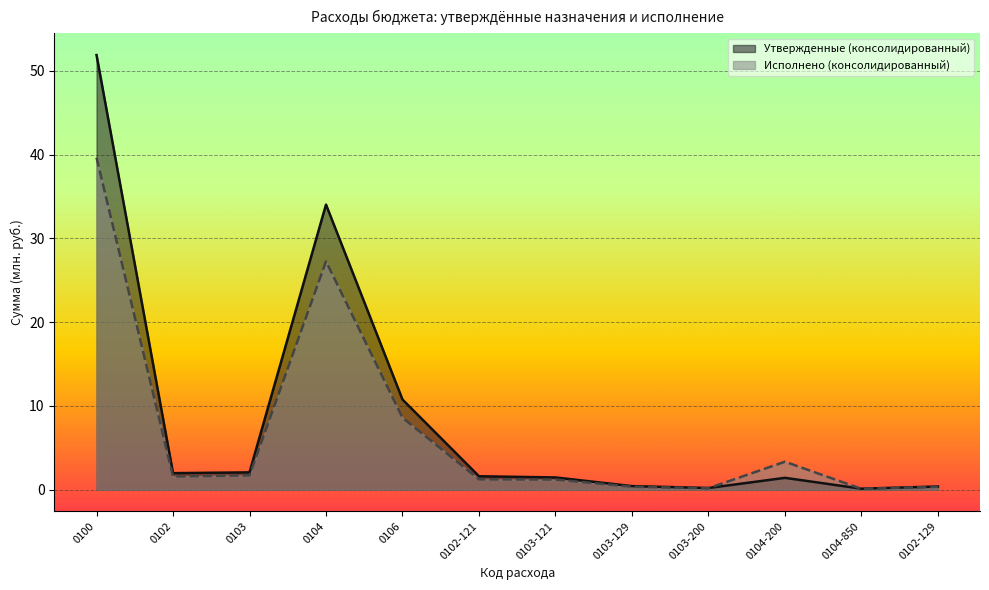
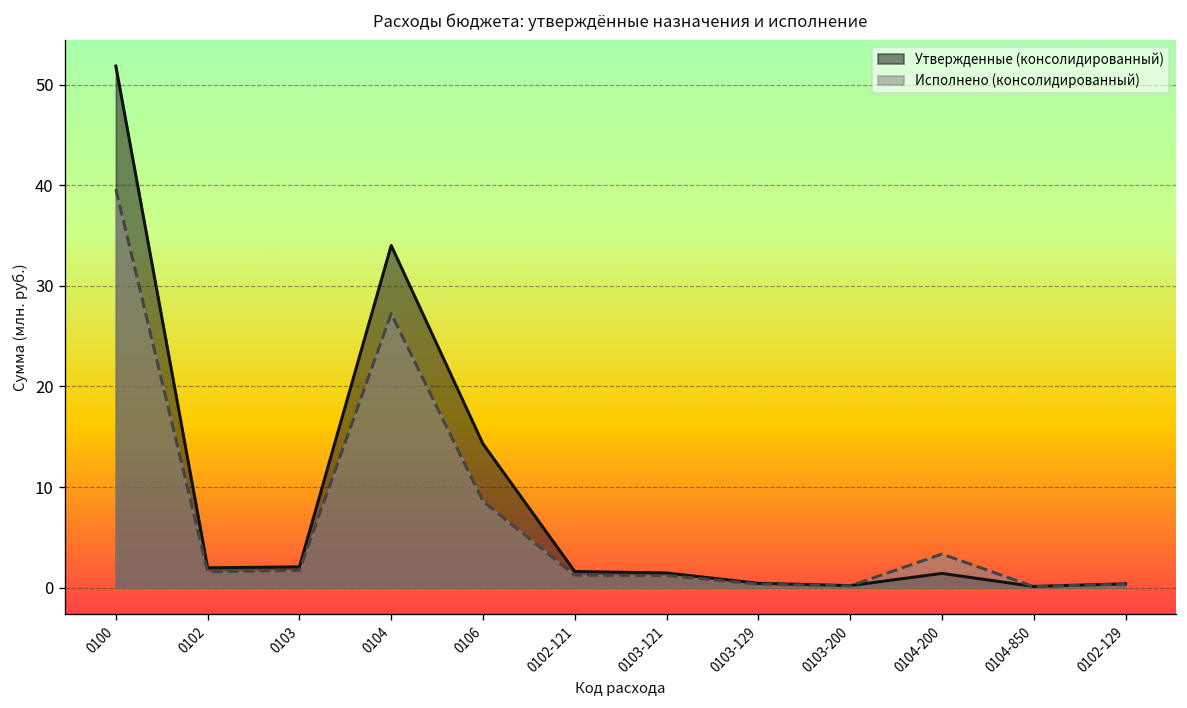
  {
    "Утвержденные (консолидированный)": {
      "0100": 52,
      "0102": 2,
      "0103": 2,
      "0104": 34,
-     "0106": 11,
+     "0106": 14,
      "0102-121": 2,
      "0104-200": 1
    },
    "Исполнено (консолидированный)": {
      "0100": 40,
      "0102": 2,
      "0103": 2,
      "0104": 27,
      "0106": 9,
      "0102-121": 1,
      "0104-200": 3
    }
  }
